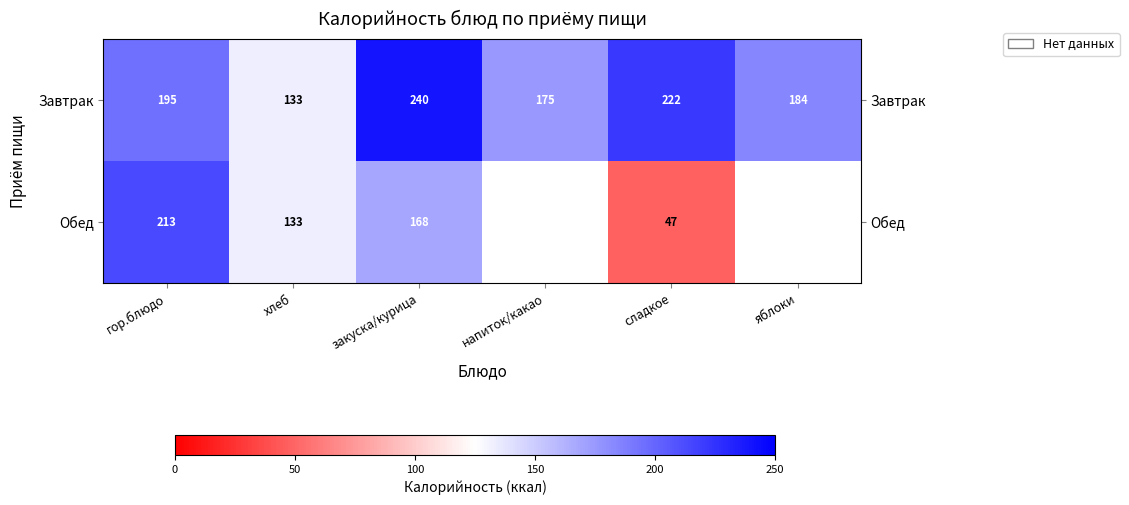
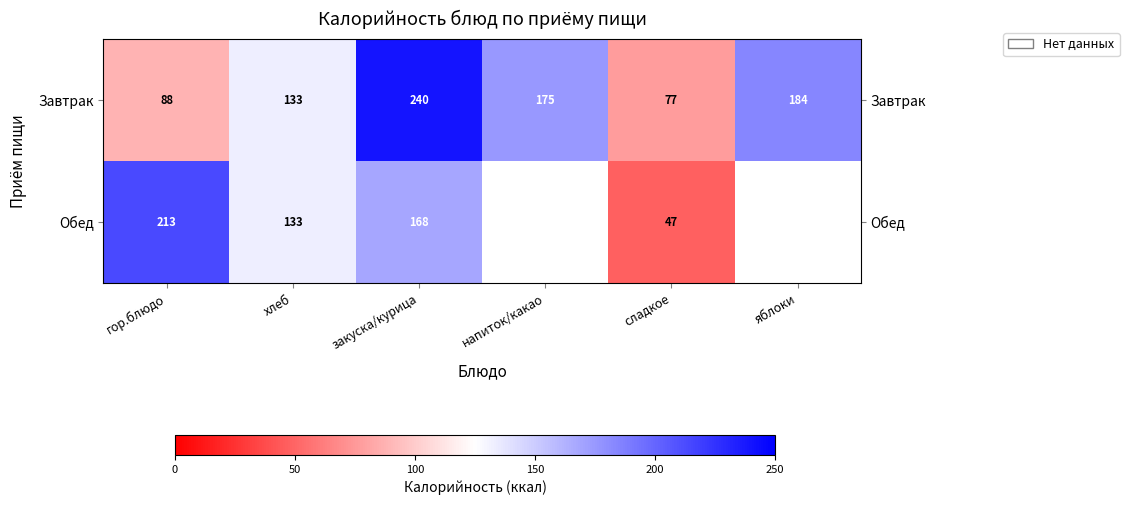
  {
    "Завтрак": {
-     "гор.блюдо": 195,
+     "гор.блюдо": 88,
      "хлеб": 133,
      "закуска/курица": 240,
      "напиток/какао": 175,
-     "сладкое": 222,
+     "сладкое": 77,
      "яблоки": 184
    },
    "Обед": {
      "гор.блюдо": 213,
      "хлеб": 133,
      "закуска/курица": 168,
      "сладкое": 47
    }
  }
